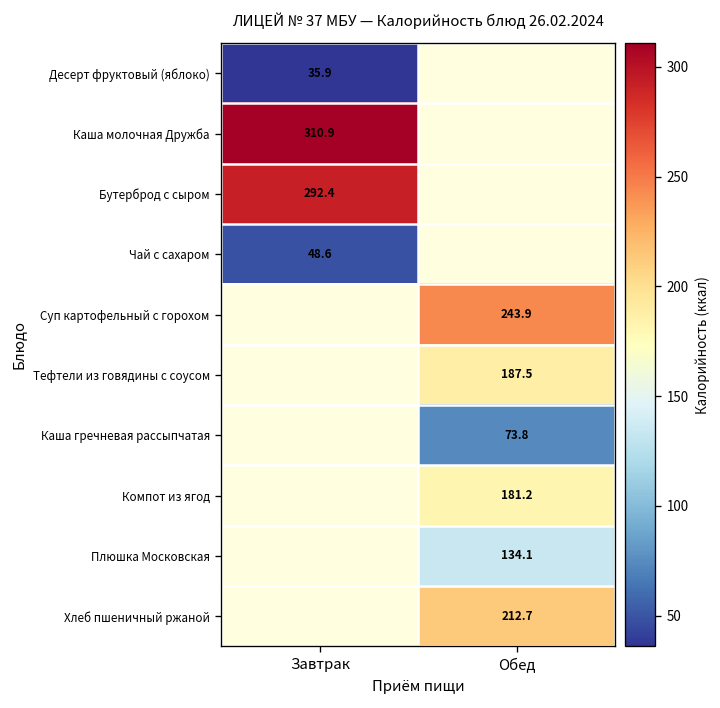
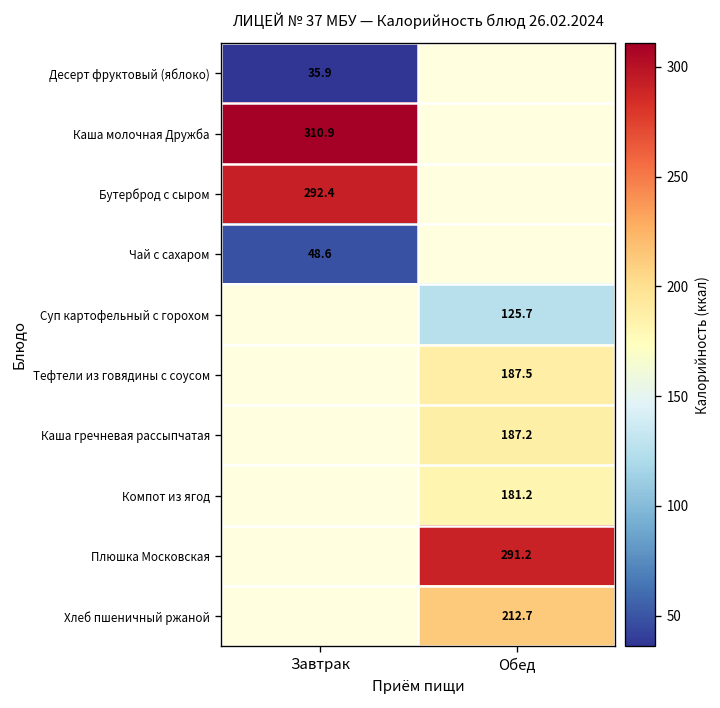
  {
    "Десерт фруктовый (яблоко)": {
      "Завтрак": 35.9
    },
    "Каша молочная Дружба": {
      "Завтрак": 310.9
    },
    "Бутерброд с сыром": {
      "Завтрак": 292.4
    },
    "Чай с сахаром": {
      "Завтрак": 48.6
    },
    "Суп картофельный с горохом": {
-     "Обед": 243.9
+     "Обед": 125.7
    },
    "Тефтели из говядины с соусом": {
      "Обед": 187.5
    },
    "Каша гречневая рассыпчатая": {
-     "Обед": 73.8
+     "Обед": 187.2
    },
    "Компот из ягод": {
      "Обед": 181.2
    },
    "Плюшка Московская": {
-     "Обед": 134.1
+     "Обед": 291.2
    },
    "Хлеб пшеничный ржаной": {
      "Обед": 212.7
    }
  }
